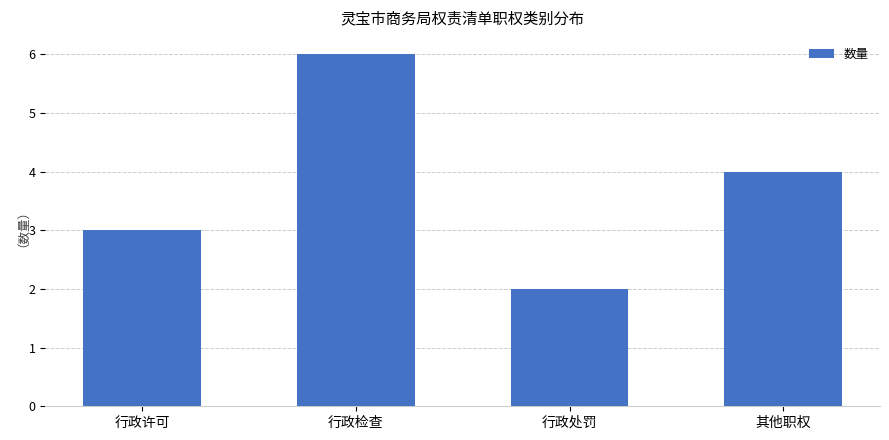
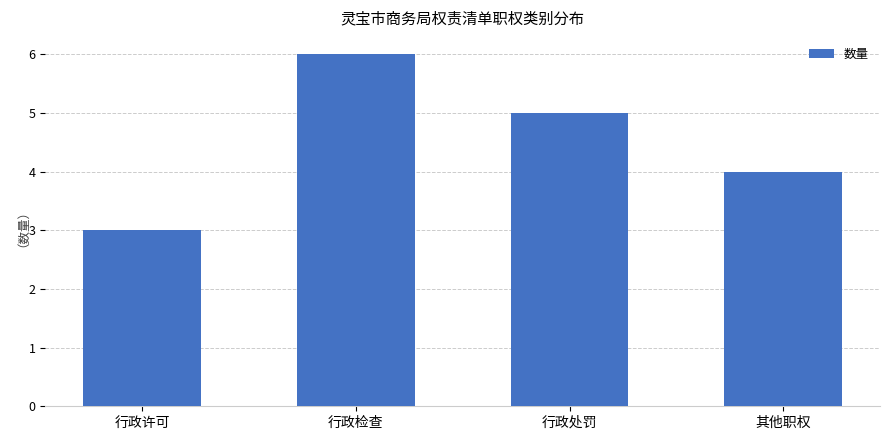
  {
    "行政许可": 3,
    "行政检查": 6,
-   "行政处罚": 2,
+   "行政处罚": 5,
    "其他职权": 4
  }
